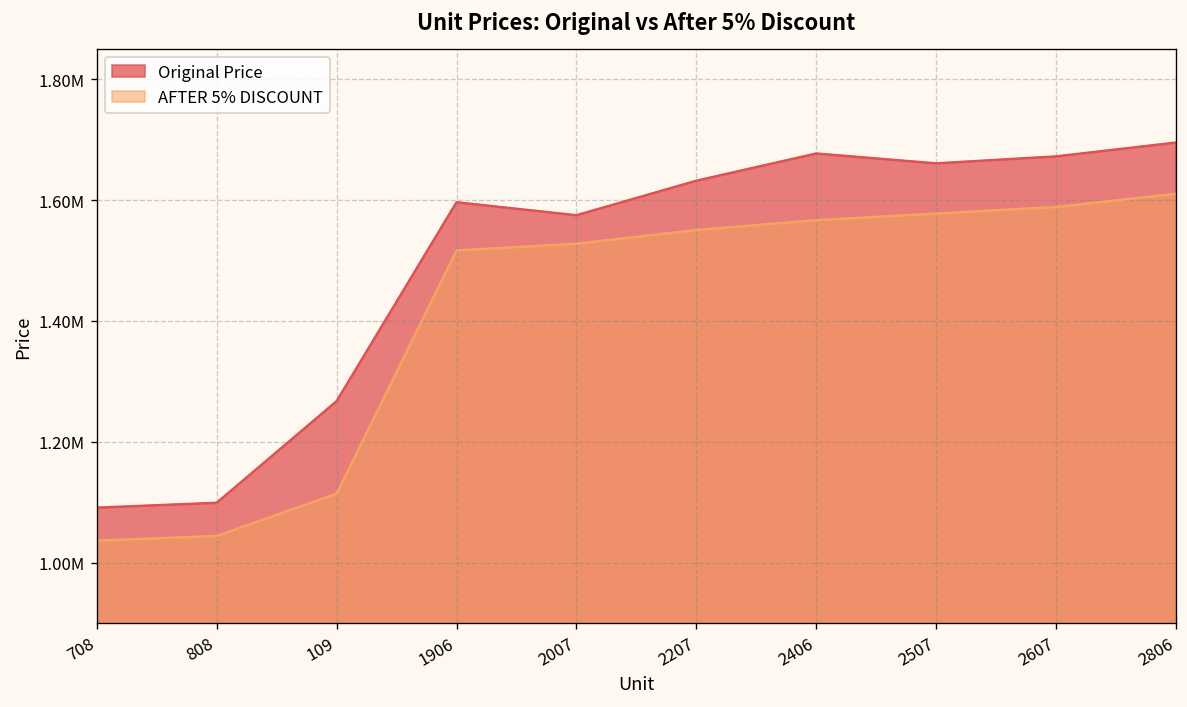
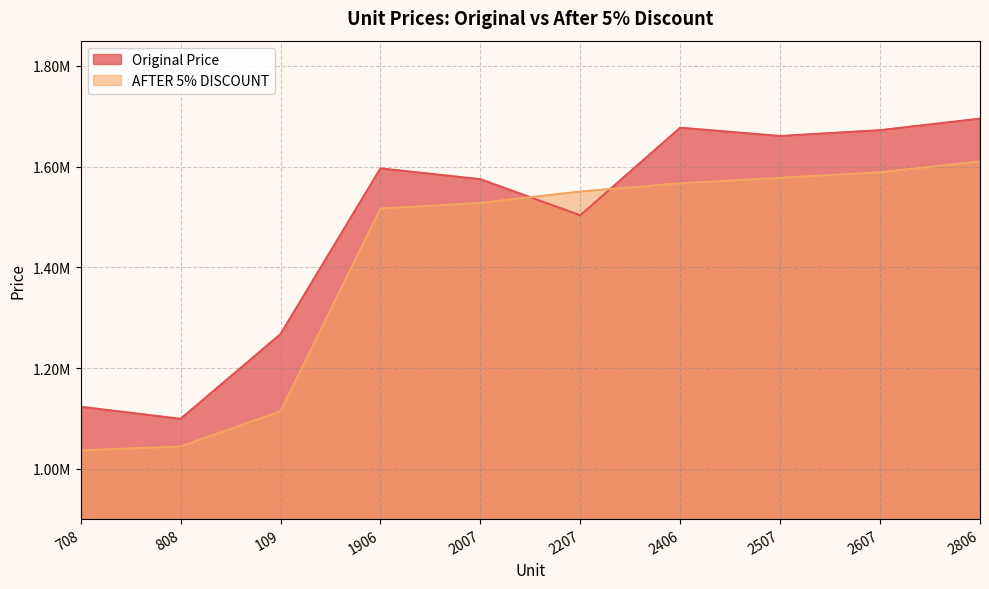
  {
    "Original Price": {
-     "708": 1090000,
+     "708": 1120000,
      "808": 1100000,
      "109": 1270000,
      "1906": 1600000,
      "2007": 1570000,
-     "2207": 1630000,
+     "2207": 1500000,
      "2406": 1680000,
      "2507": 1660000,
      "2607": 1670000,
      "2806": 1700000
    },
    "AFTER 5% DISCOUNT": {
      "708": 1040000,
      "808": 1040000,
      "109": 1110000,
      "1906": 1520000,
      "2007": 1530000,
      "2207": 1550000,
      "2406": 1570000,
      "2507": 1580000,
      "2607": 1590000,
      "2806": 1610000
    }
  }
